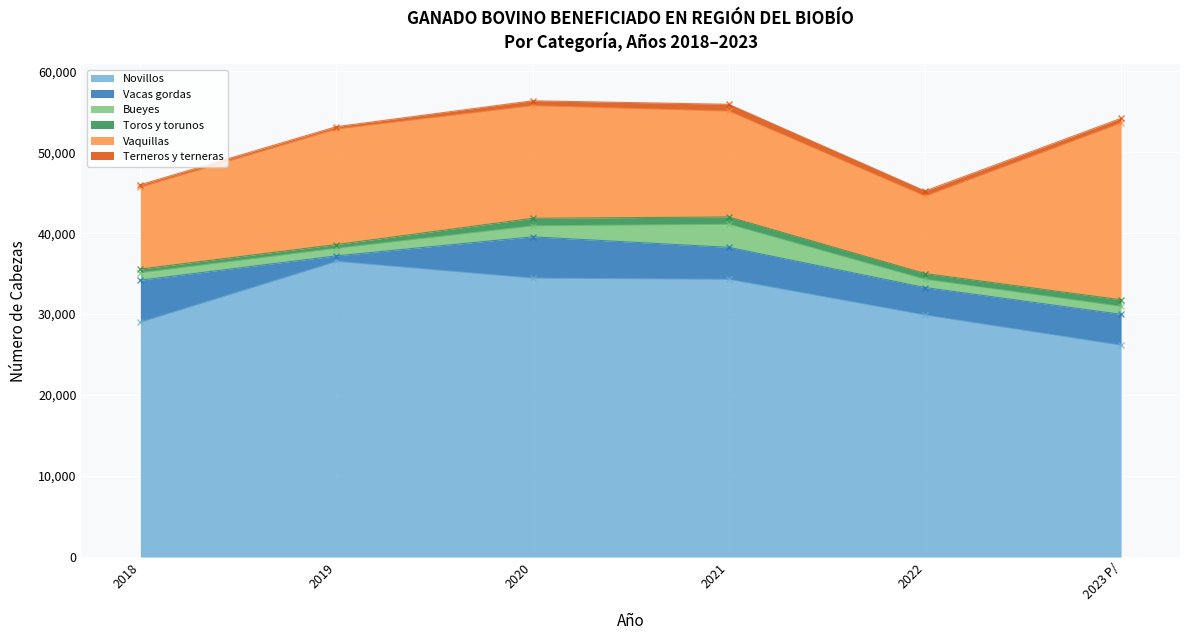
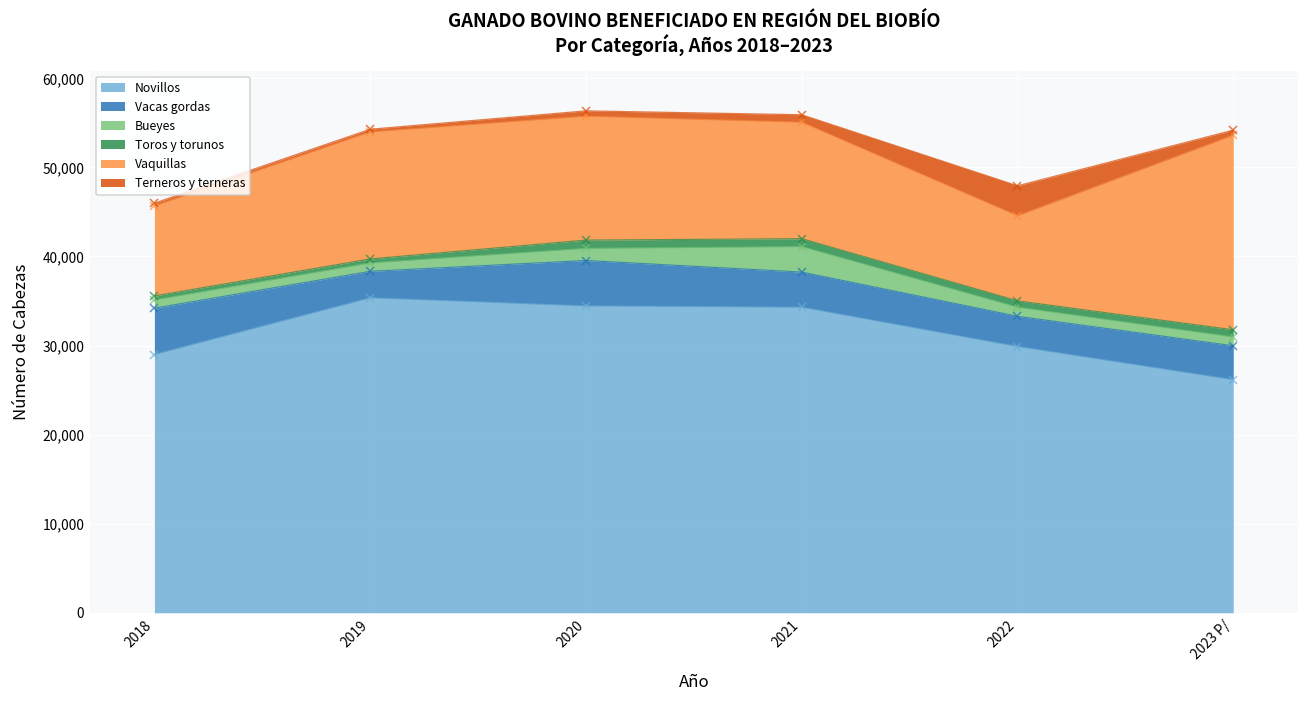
  {
    "Novillos": {
      "2018": "29,000",
-     "2019": "37,000",
+     "2019": "35,000",
      "2020": "34,000",
      "2021": "34,000",
      "2022": "30,000",
      "2023 P/": "26,000"
    },
    "Vacas gordas": {
      "2018": "5,000",
-     "2019": "1,000",
+     "2019": "3,000",
      "2020": "5,000",
      "2021": "4,000",
      "2022": "3,000",
      "2023 P/": "4,000"
    },
    "Bueyes": {
      "2018": "1,000",
      "2019": "1,000",
      "2020": "1,000",
      "2021": "3,000",
      "2022": "1,000",
      "2023 P/": "1,000"
    },
    "Toros y torunos": {
      "2018": "0",
      "2019": "0",
      "2020": "1,000",
      "2021": "1,000",
      "2022": "1,000",
      "2023 P/": "1,000"
    },
    "Vaquillas": {
      "2020": "14,000",
      "2021": "13,000",
      "2022": "10,000",
      "2023 P/": "22,000"
    },
    "Terneros y terneras": {
      "2020": "1,000",
      "2021": "1,000",
-     "2022": "1,000",
+     "2022": "3,000",
      "2023 P/": "1,000"
    }
  }
